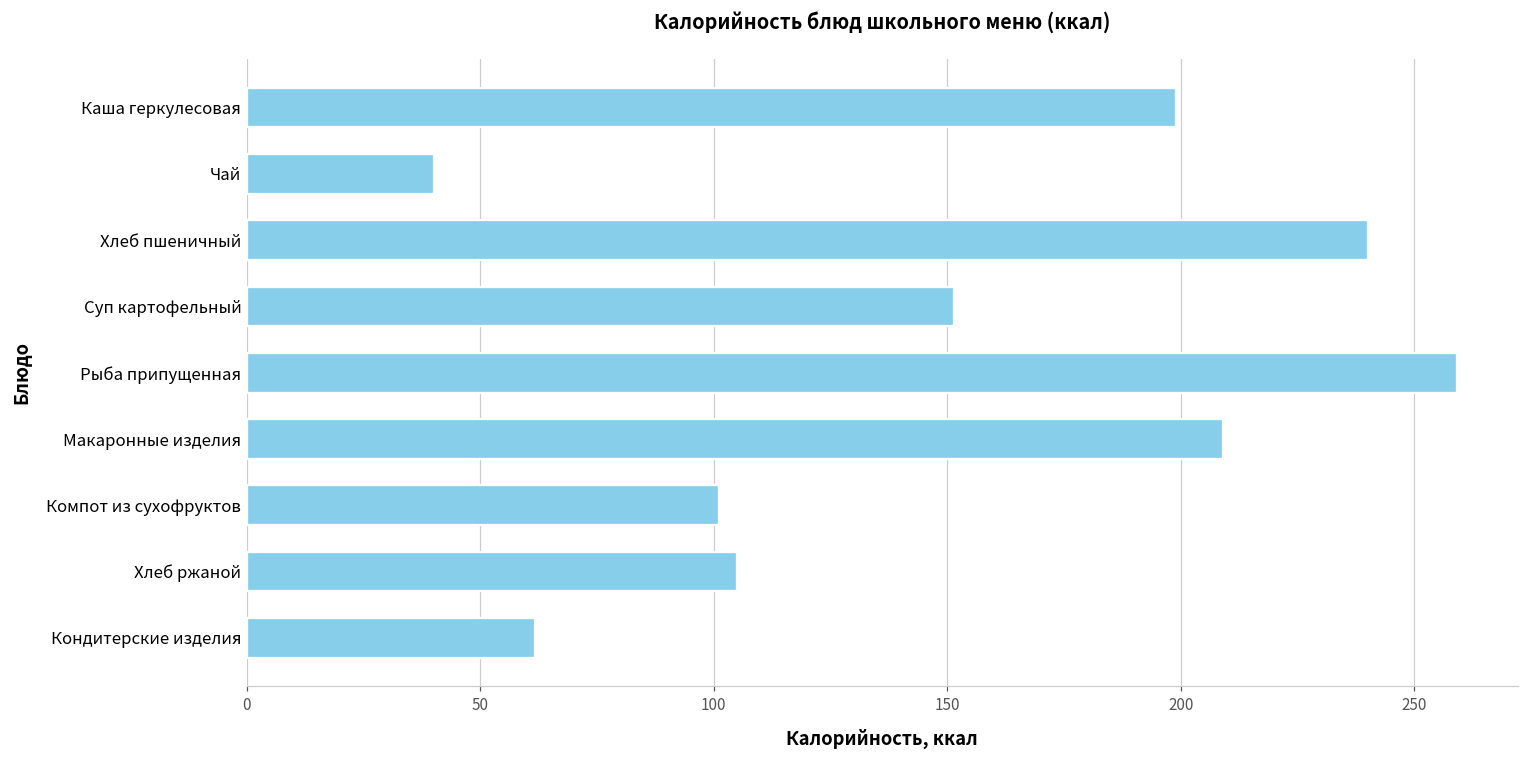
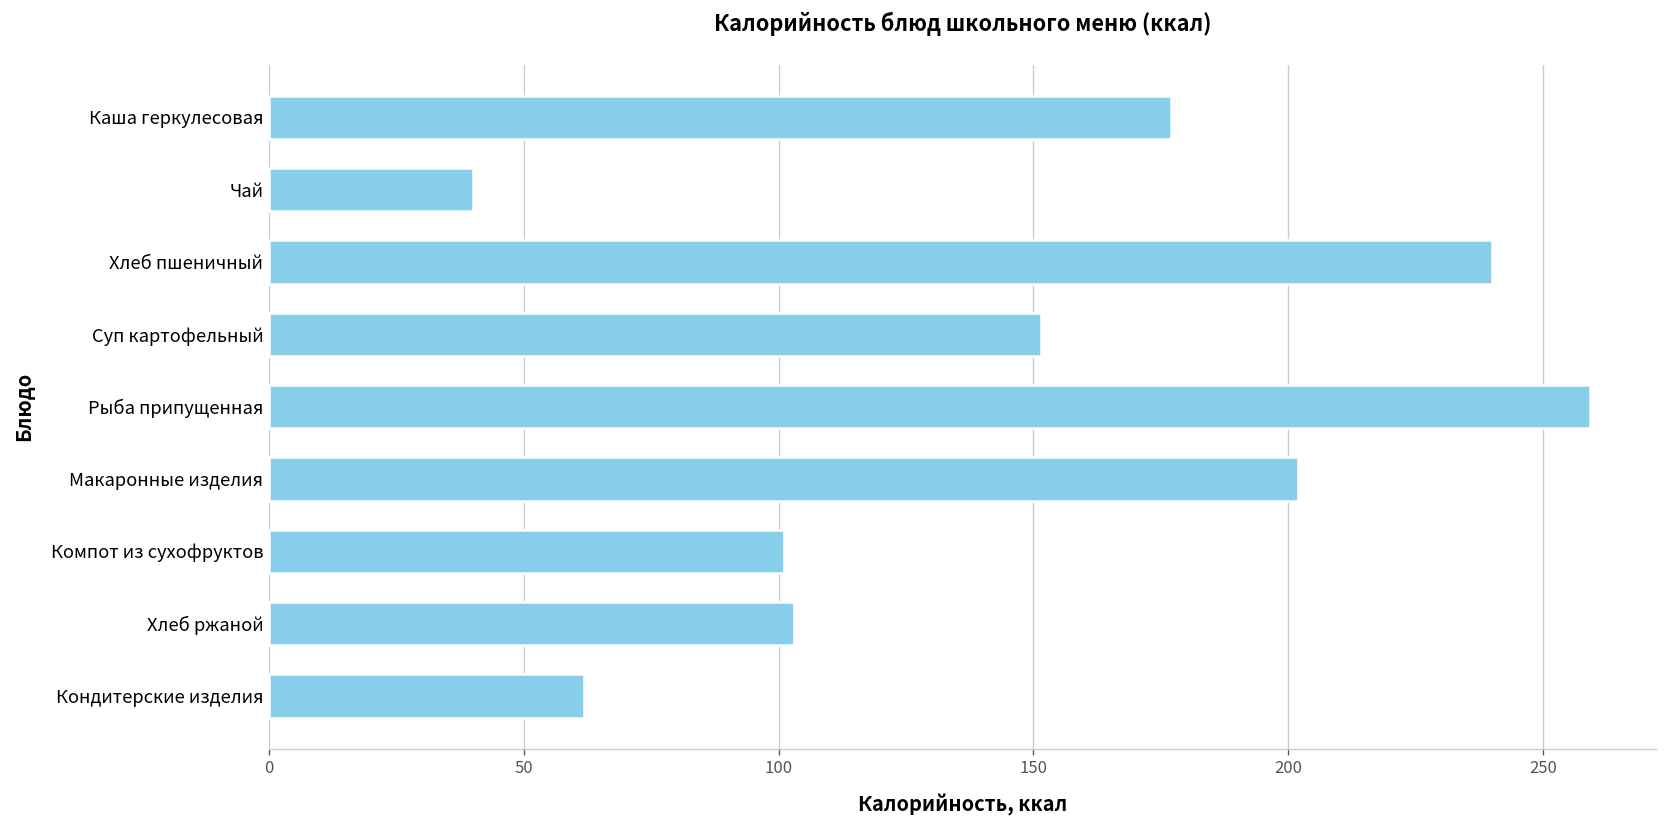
  {
-   "Каша геркулесовая": 199,
+   "Каша геркулесовая": 177,
    "Чай": 40,
    "Хлеб пшеничный": 240,
    "Суп картофельный": 152,
    "Рыба припущенная": 259,
-   "Макаронные изделия": 209,
+   "Макаронные изделия": 202,
    "Компот из сухофруктов": 101,
-   "Хлеб ржаной": 105,
+   "Хлеб ржаной": 103,
    "Кондитерские изделия": 62
  }
